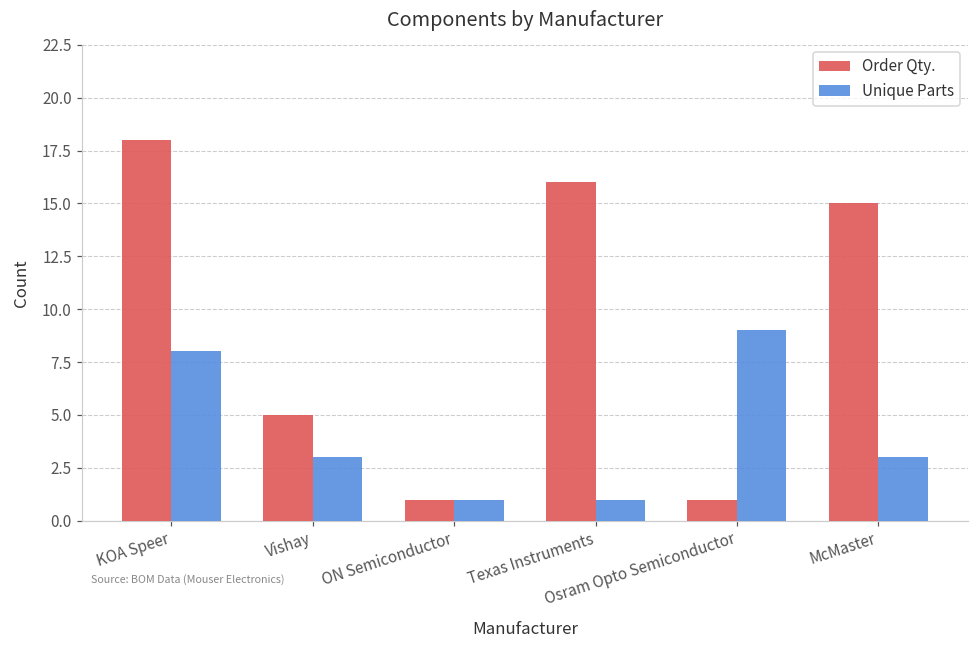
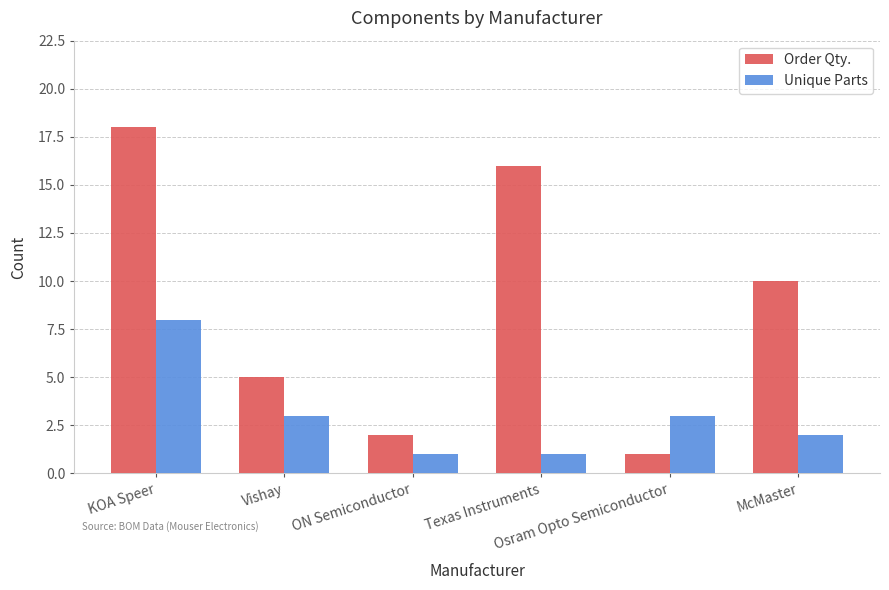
  {
    "Order Qty.": {
      "KOA Speer": 18,
      "Vishay": 5,
-     "ON Semiconductor": 1,
+     "ON Semiconductor": 2,
      "Texas Instruments": 16,
      "Osram Opto Semiconductor": 1,
-     "McMaster": 15
+     "McMaster": 10
    },
    "Unique Parts": {
      "KOA Speer": 8,
      "Vishay": 3,
      "ON Semiconductor": 1,
      "Texas Instruments": 1,
-     "Osram Opto Semiconductor": 9,
-     "McMaster": 3
+     "Osram Opto Semiconductor": 3,
+     "McMaster": 2
    }
  }
